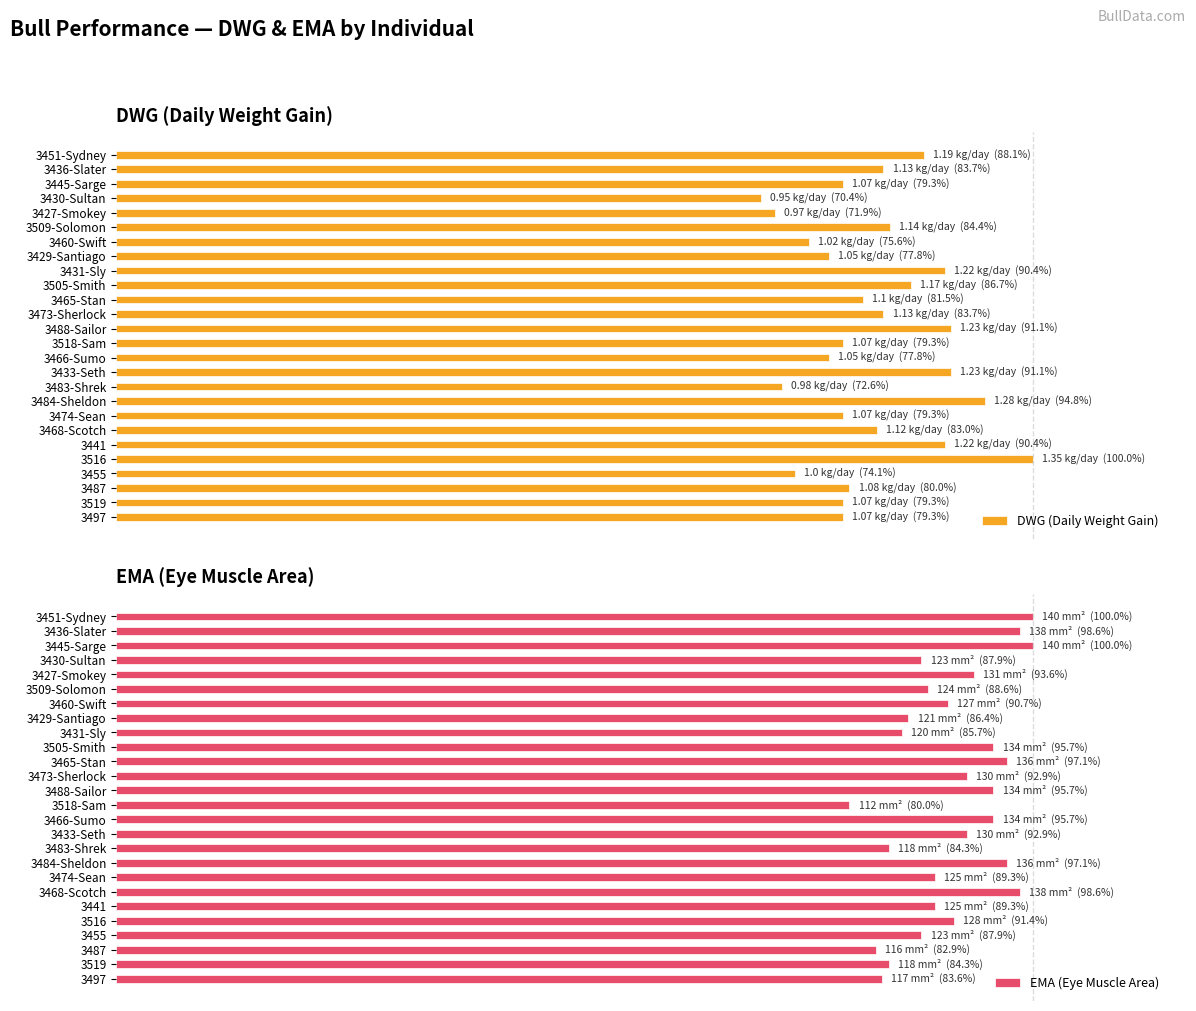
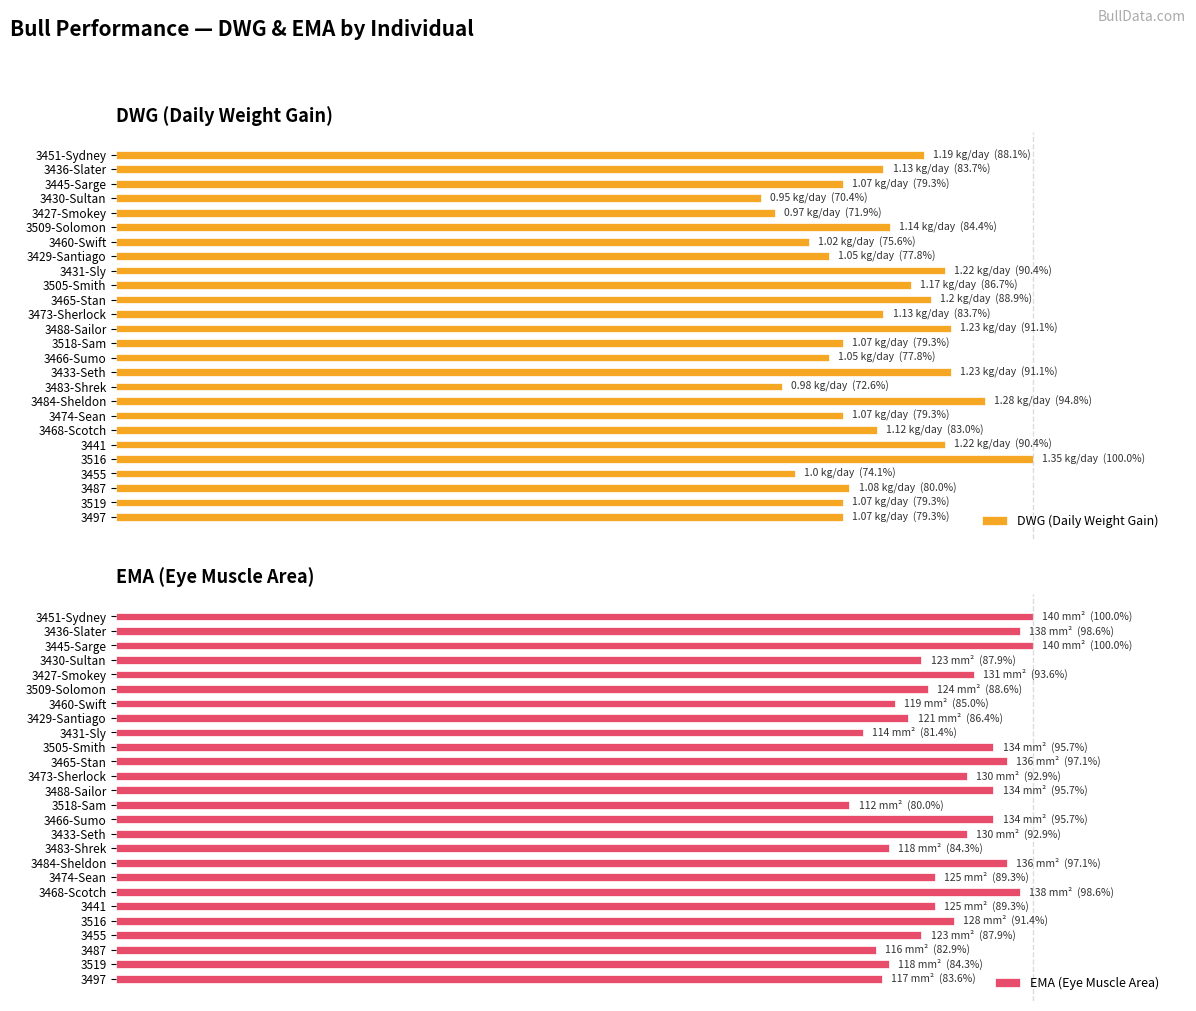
  {
    "DWG (Daily Weight Gain)": {
      "3451-Sydney": "(88.1%)",
      "3436-Slater": "(83.7%)",
      "3445-Sarge": "(79.3%)",
      "3430-Sultan": "(70.4%)",
      "3427-Smokey": "(71.9%)",
      "3509-Solomon": "(84.4%)",
      "3460-Swift": "(75.6%)",
      "3429-Santiago": "(77.8%)",
      "3431-Sly": "(90.4%)",
      "3505-Smith": "(86.7%)",
-     "3465-Stan": "1.1 kg/day (81.5%)",
+     "3465-Stan": "1.2 kg/day (88.9%)",
      "3473-Sherlock": "(83.7%)",
      "3488-Sailor": "(91.1%)",
      "3518-Sam": "(79.3%)",
      "3466-Sumo": "(77.8%)",
      "3433-Seth": "(91.1%)",
      "3483-Shrek": "(72.6%)",
      "3484-Sheldon": "(94.8%)",
      "3474-Sean": "(79.3%)",
      "3468-Scotch": "(83.0%)",
      "3441": "(90.4%)",
      "3516": "(100.0%)",
      "3455": "(74.1%)",
      "3487": "(80.0%)",
      "3519": "(79.3%)",
      "3497": "(79.3%)"
    },
    "EMA (Eye Muscle Area)": {
      "3451-Sydney": "(100.0%)",
      "3436-Slater": "(98.6%)",
      "3445-Sarge": "(100.0%)",
      "3430-Sultan": "(87.9%)",
      "3427-Smokey": "(93.6%)",
      "3509-Solomon": "(88.6%)",
-     "3460-Swift": "127 mm² (90.7%)",
+     "3460-Swift": "119 mm² (85.0%)",
      "3429-Santiago": "(86.4%)",
-     "3431-Sly": "120 mm² (85.7%)",
+     "3431-Sly": "114 mm² (81.4%)",
      "3505-Smith": "(95.7%)",
      "3465-Stan": "(97.1%)",
      "3473-Sherlock": "(92.9%)",
      "3488-Sailor": "(95.7%)",
      "3518-Sam": "(80.0%)",
      "3466-Sumo": "(95.7%)",
      "3433-Seth": "(92.9%)",
      "3483-Shrek": "(84.3%)",
      "3484-Sheldon": "(97.1%)",
      "3474-Sean": "(89.3%)",
      "3468-Scotch": "(98.6%)",
      "3441": "(89.3%)",
      "3516": "(91.4%)",
      "3455": "(87.9%)",
      "3487": "(82.9%)",
      "3519": "(84.3%)",
      "3497": "(83.6%)"
    }
  }
